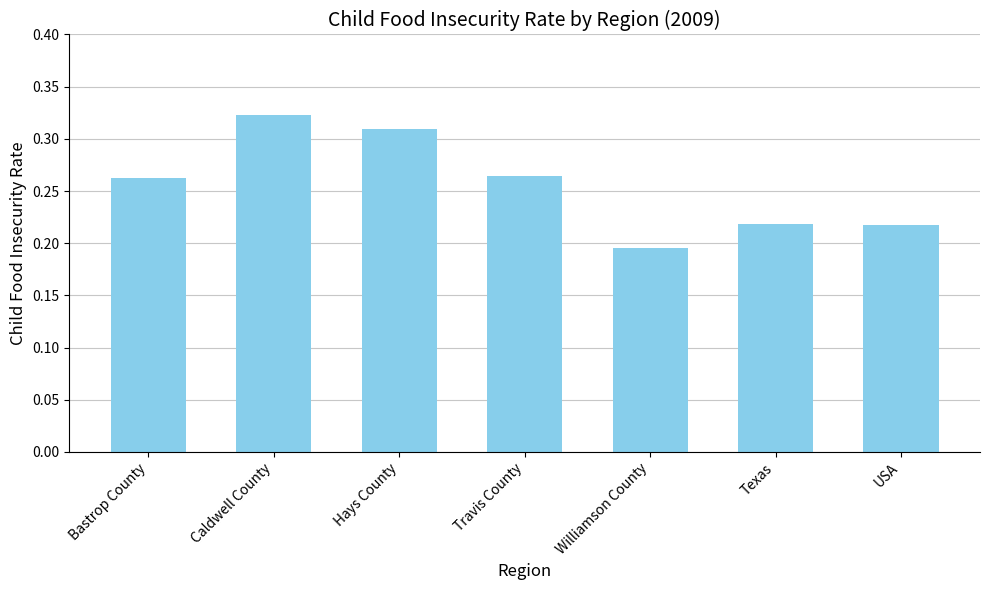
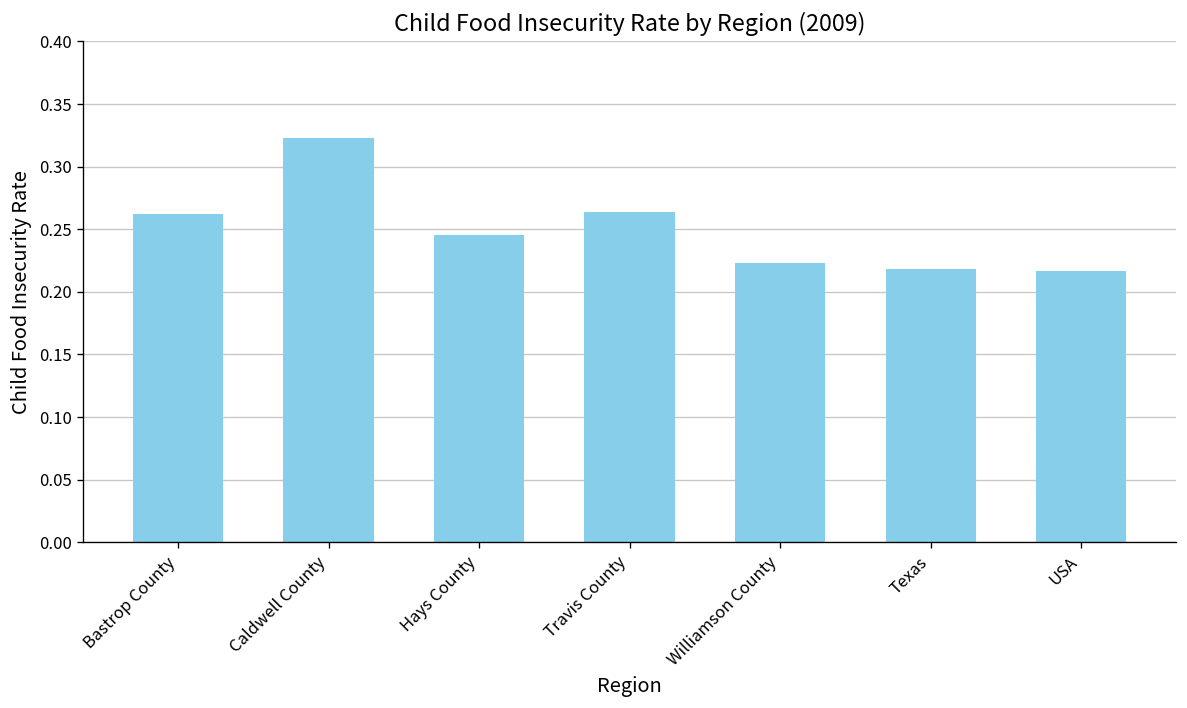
  {
    "Bastrop County": 0.262,
    "Caldwell County": 0.323,
-   "Hays County": 0.309,
+   "Hays County": 0.245,
    "Travis County": 0.264,
-   "Williamson County": 0.195,
+   "Williamson County": 0.223,
    "Texas": 0.218,
    "USA": 0.217
  }
